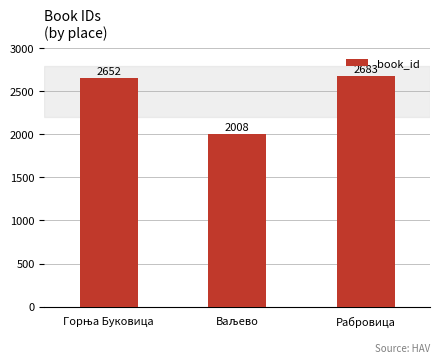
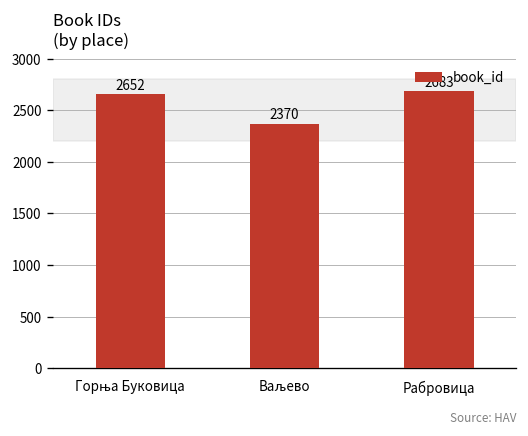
  {
    "Горња Буковица": 2652,
-   "Ваљево": 2008,
+   "Ваљево": 2370,
    "Рабровица": 2683
  }
